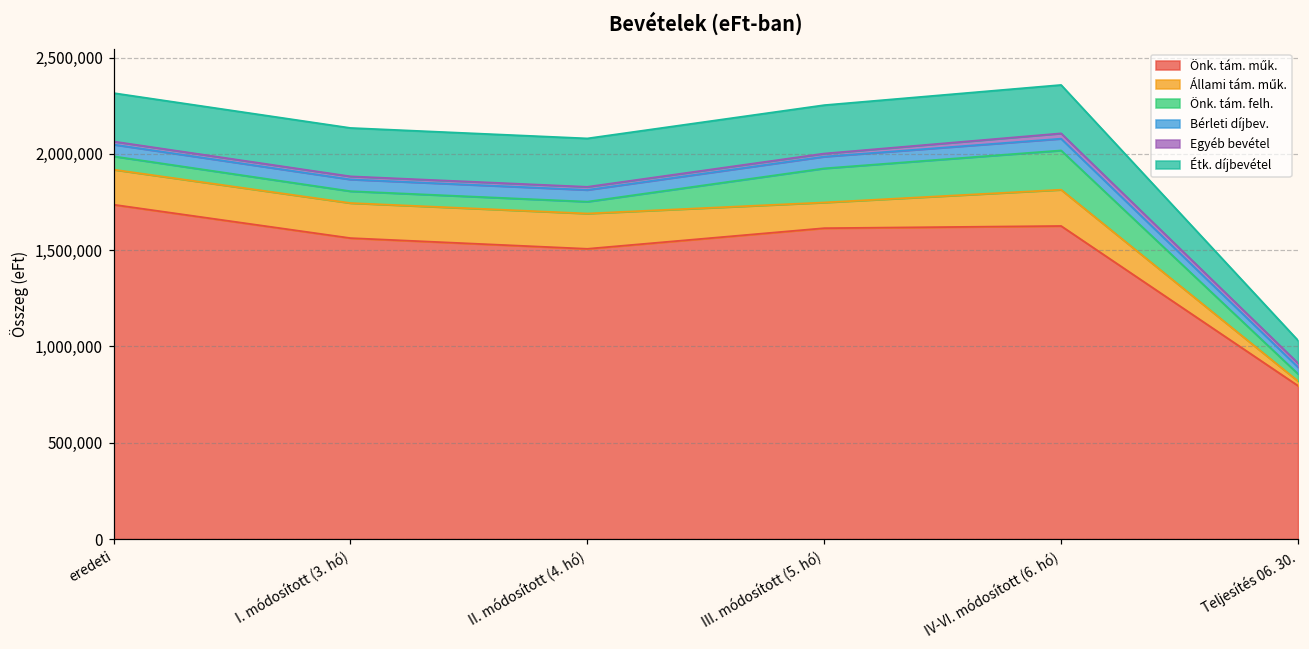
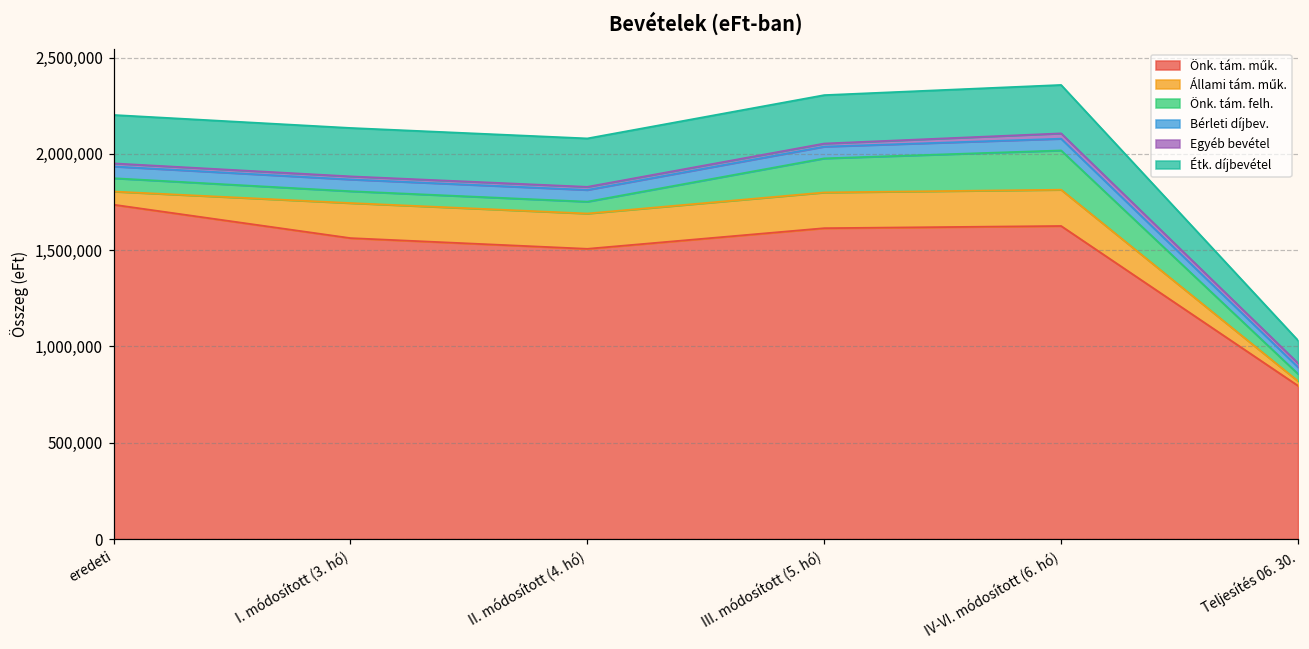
  {
    "Önk. tám. műk.": {
      "eredeti": "1,740,000",
      "I. módosított (3. hó)": "1,560,000",
      "II. módosított (4. hó)": "1,510,000",
      "III. módosított (5. hó)": "1,610,000",
      "IV-VI. módosított (6. hó)": "1,630,000",
      "Teljesítés 06. 30.": "800,000"
    },
    "Állami tám. műk.": {
-     "eredeti": "180,000",
+     "eredeti": "70,000",
      "I. módosított (3. hó)": "180,000",
      "II. módosított (4. hó)": "180,000",
-     "III. módosított (5. hó)": "130,000",
+     "III. módosított (5. hó)": "190,000",
      "IV-VI. módosított (6. hó)": "190,000",
      "Teljesítés 06. 30.": "20,000"
    },
    "Bérleti díjbev.": {
      "eredeti": "60,000",
      "I. módosított (3. hó)": "60,000",
      "II. módosított (4. hó)": "60,000",
      "III. módosított (5. hó)": "60,000",
      "IV-VI. módosított (6. hó)": "60,000",
      "Teljesítés 06. 30.": "30,000"
    },
    "Egyéb bevétel": {
      "eredeti": "20,000",
      "I. módosított (3. hó)": "20,000",
      "II. módosított (4. hó)": "20,000",
      "III. módosított (5. hó)": "20,000",
      "IV-VI. módosított (6. hó)": "30,000",
      "Teljesítés 06. 30.": "20,000"
    }
  }
